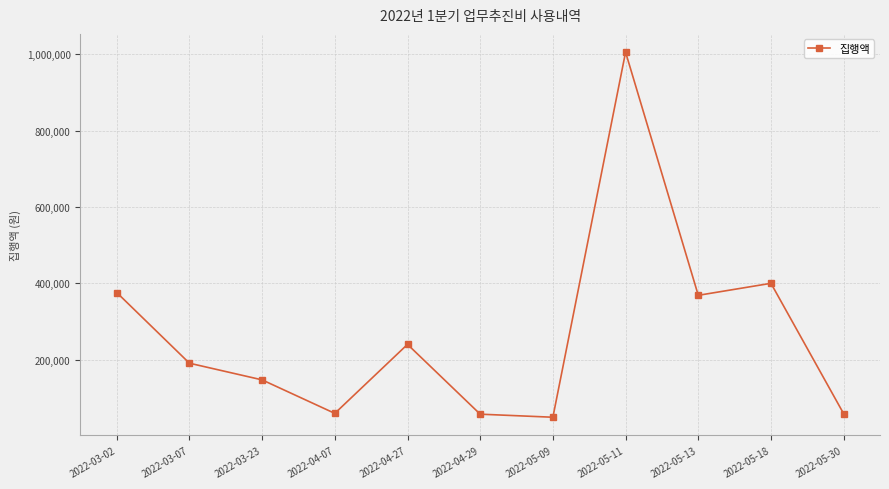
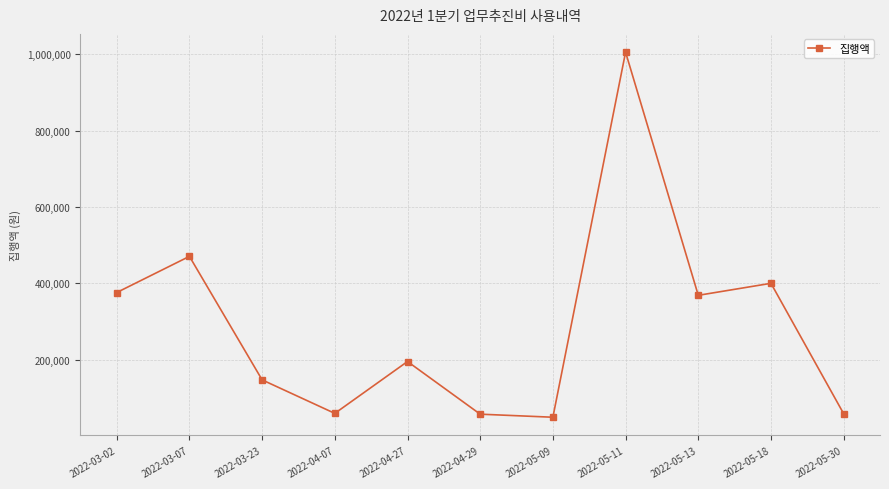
  {
    "2022-03-02": "380,000",
-   "2022-03-07": "190,000",
+   "2022-03-07": "470,000",
    "2022-03-23": "150,000",
    "2022-04-07": "60,000",
-   "2022-04-27": "240,000",
+   "2022-04-27": "200,000",
    "2022-04-29": "60,000",
    "2022-05-09": "50,000",
    "2022-05-11": "1,010,000",
    "2022-05-13": "370,000",
    "2022-05-18": "400,000",
    "2022-05-30": "60,000"
  }
